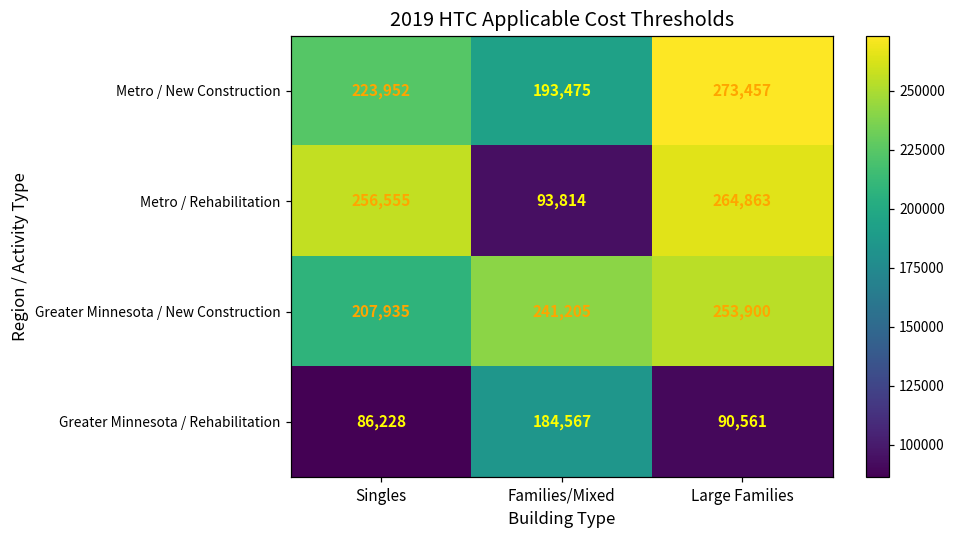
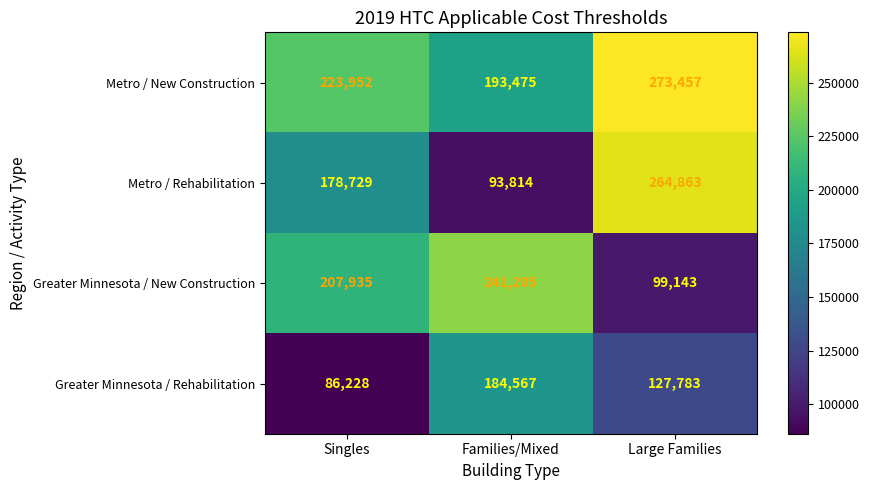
  {
    "Metro / New Construction": {
      "Singles": "223,952",
      "Families/Mixed": "193,475",
      "Large Families": "273,457"
    },
    "Metro / Rehabilitation": {
-     "Singles": "256,555",
+     "Singles": "178,729",
      "Families/Mixed": "93,814",
      "Large Families": "264,863"
    },
    "Greater Minnesota / New Construction": {
      "Singles": "207,935",
      "Families/Mixed": "241,205",
-     "Large Families": "253,900"
+     "Large Families": "99,143"
    },
    "Greater Minnesota / Rehabilitation": {
      "Singles": "86,228",
      "Families/Mixed": "184,567",
-     "Large Families": "90,561"
+     "Large Families": "127,783"
    }
  }
